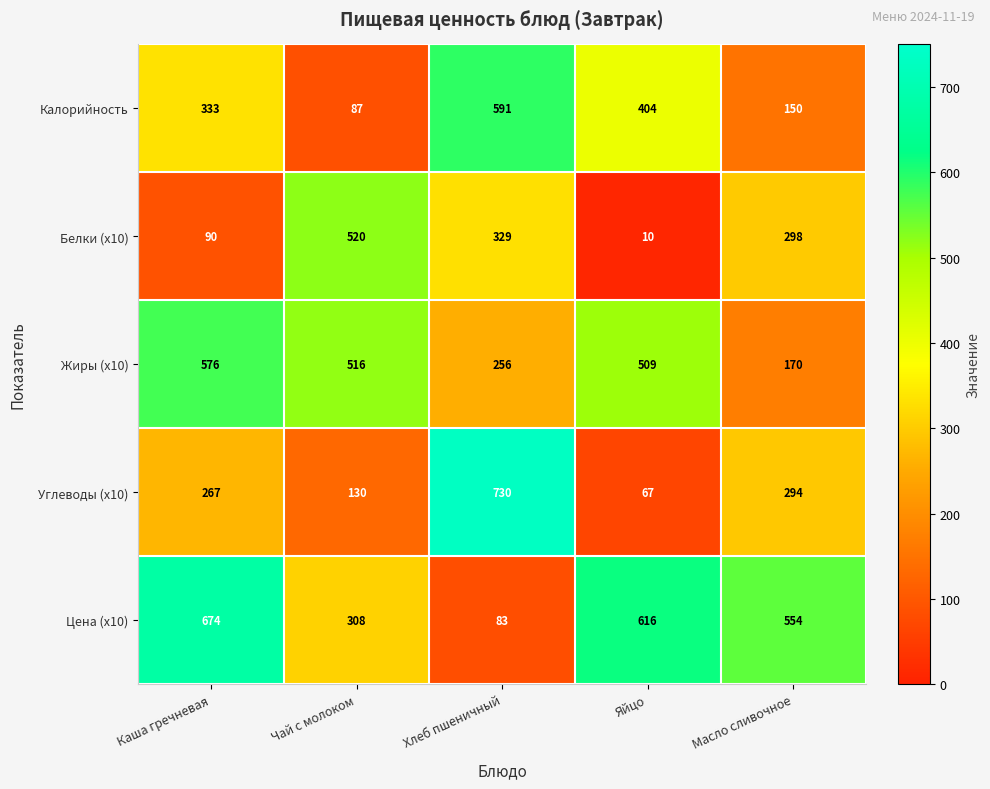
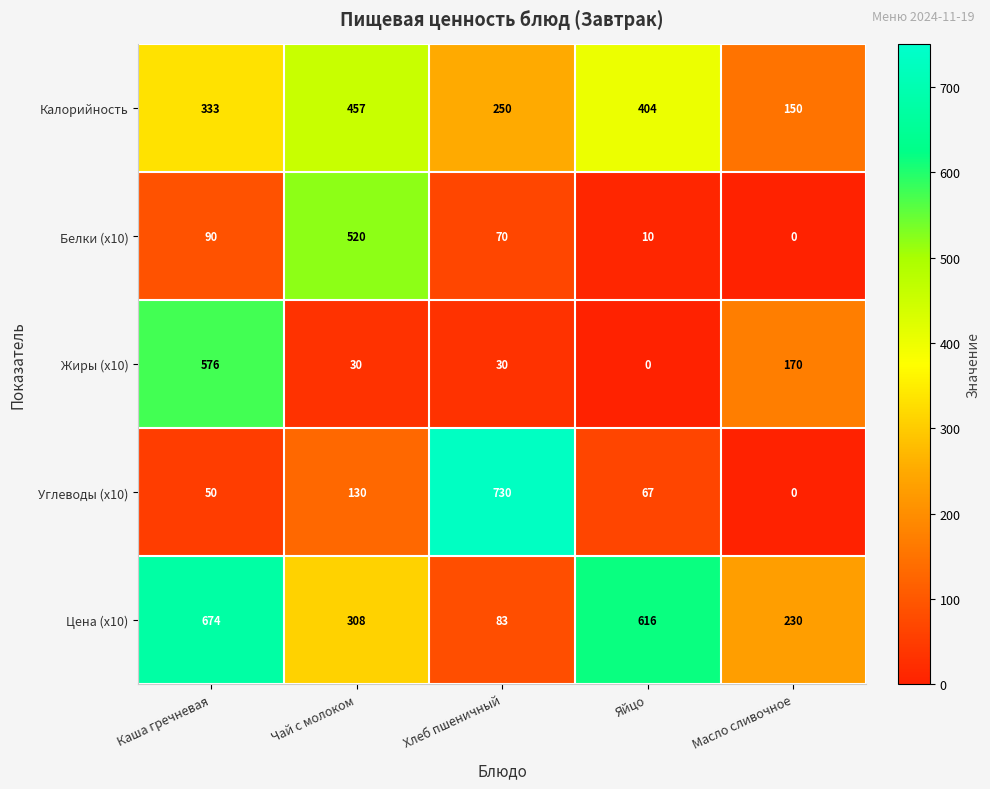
  {
    "Калорийность": {
      "Каша гречневая": 333,
-     "Чай с молоком": 87,
-     "Хлеб пшеничный": 591,
+     "Чай с молоком": 457,
+     "Хлеб пшеничный": 250,
      "Яйцо": 404,
      "Масло сливочное": 150
    },
    "Белки (x10)": {
      "Каша гречневая": 90,
      "Чай с молоком": 520,
-     "Хлеб пшеничный": 329,
+     "Хлеб пшеничный": 70,
      "Яйцо": 10,
-     "Масло сливочное": 298
+     "Масло сливочное": 0
    },
    "Жиры (x10)": {
      "Каша гречневая": 576,
-     "Чай с молоком": 516,
-     "Хлеб пшеничный": 256,
-     "Яйцо": 509,
+     "Чай с молоком": 30,
+     "Хлеб пшеничный": 30,
+     "Яйцо": 0,
      "Масло сливочное": 170
    },
    "Углеводы (x10)": {
-     "Каша гречневая": 267,
+     "Каша гречневая": 50,
      "Чай с молоком": 130,
      "Хлеб пшеничный": 730,
      "Яйцо": 67,
-     "Масло сливочное": 294
+     "Масло сливочное": 0
    },
    "Цена (x10)": {
      "Каша гречневая": 674,
      "Чай с молоком": 308,
      "Хлеб пшеничный": 83,
      "Яйцо": 616,
-     "Масло сливочное": 554
+     "Масло сливочное": 230
    }
  }
